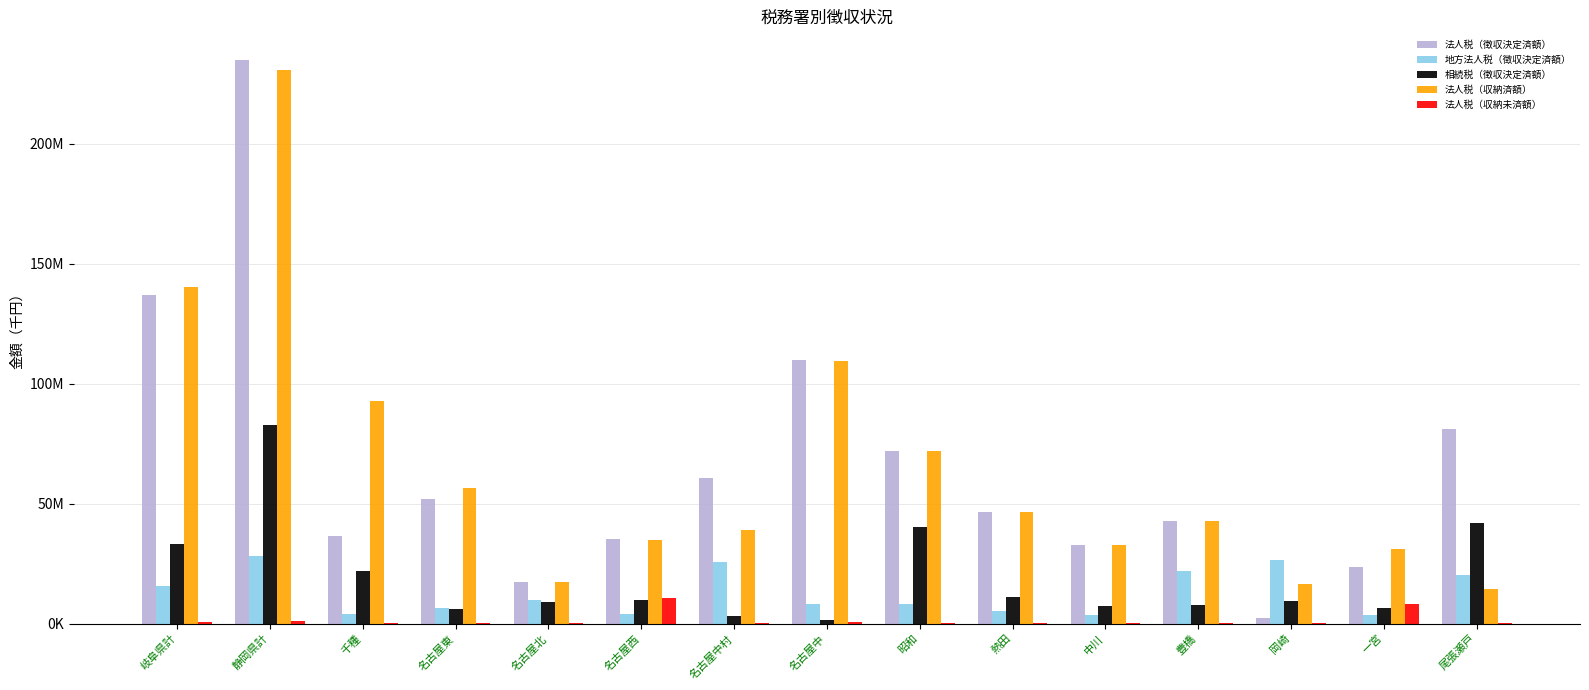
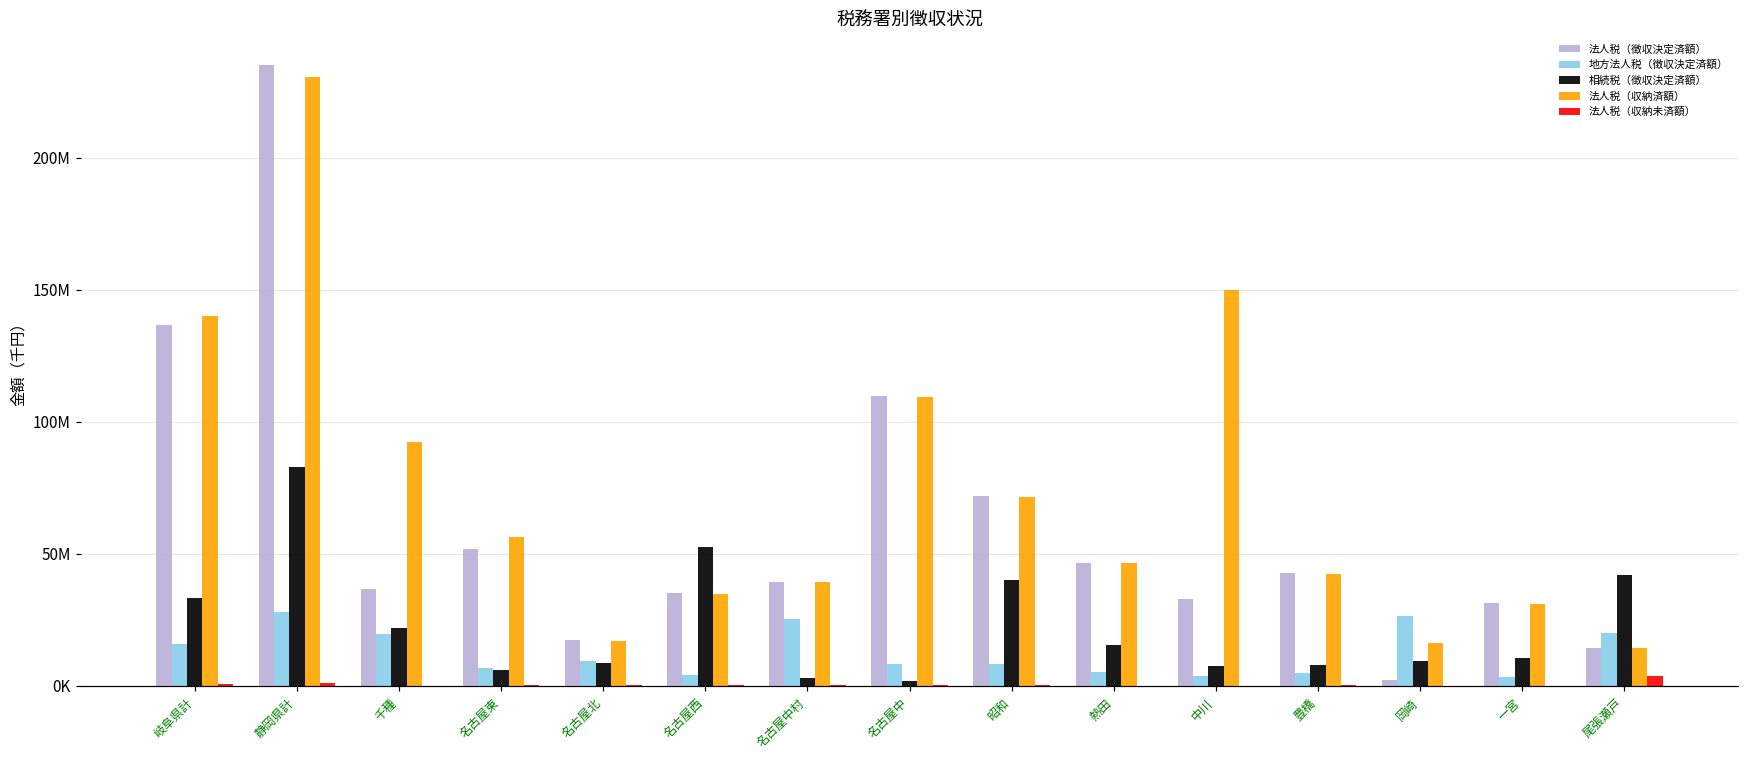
  {
    "法人税（徴収決定済額）": {
      "岐阜県計": 137000000,
      "静岡県計": 235000000,
      "千種": 37000000,
      "名古屋東": 52000000,
      "名古屋北": 17000000,
      "名古屋西": 35000000,
-     "名古屋中村": 61000000,
+     "名古屋中村": 39000000,
      "名古屋中": 110000000,
      "昭和": 72000000,
      "熱田": 47000000,
      "中川": 33000000,
      "豊橋": 43000000,
      "岡崎": 2000000,
-     "一宮": 23000000,
-     "尾張瀬戸": 81000000
+     "一宮": 31000000,
+     "尾張瀬戸": 14000000
    },
    "地方法人税（徴収決定済額）": {
      "岐阜県計": 16000000,
      "静岡県計": 28000000,
-     "千種": 4000000,
+     "千種": 20000000,
      "名古屋東": 7000000,
      "名古屋北": 10000000,
      "名古屋西": 4000000,
      "名古屋中村": 26000000,
      "名古屋中": 8000000,
      "昭和": 8000000,
      "熱田": 5000000,
      "中川": 4000000,
-     "豊橋": 22000000,
+     "豊橋": 5000000,
      "岡崎": 26000000,
      "一宮": 3000000,
      "尾張瀬戸": 20000000
    },
    "相続税（徴収決定済額）": {
      "岐阜県計": 33000000,
      "静岡県計": 83000000,
      "千種": 22000000,
      "名古屋東": 6000000,
      "名古屋北": 9000000,
-     "名古屋西": 10000000,
+     "名古屋西": 53000000,
      "名古屋中村": 3000000,
      "名古屋中": 2000000,
      "昭和": 40000000,
-     "熱田": 11000000,
+     "熱田": 15000000,
      "中川": 8000000,
      "豊橋": 8000000,
      "岡崎": 9000000,
-     "一宮": 6000000,
+     "一宮": 11000000,
      "尾張瀬戸": 42000000
    },
    "法人税（収納済額）": {
      "岐阜県計": 140000000,
      "静岡県計": 230000000,
      "千種": 93000000,
      "名古屋東": 56000000,
      "名古屋北": 17000000,
      "名古屋西": 35000000,
      "名古屋中村": 39000000,
      "名古屋中": 109000000,
      "昭和": 72000000,
      "熱田": 46000000,
-     "中川": 33000000,
+     "中川": 150000000,
      "豊橋": 43000000,
      "岡崎": 16000000,
      "一宮": 31000000,
      "尾張瀬戸": 14000000
    },
    "法人税（収納未済額）": {
      "静岡県計": 1000000,
-     "名古屋西": 11000000,
-     "一宮": 8000000,
-     "尾張瀬戸": 0
+     "名古屋西": 0,
+     "一宮": 0,
+     "尾張瀬戸": 4000000
    }
  }
